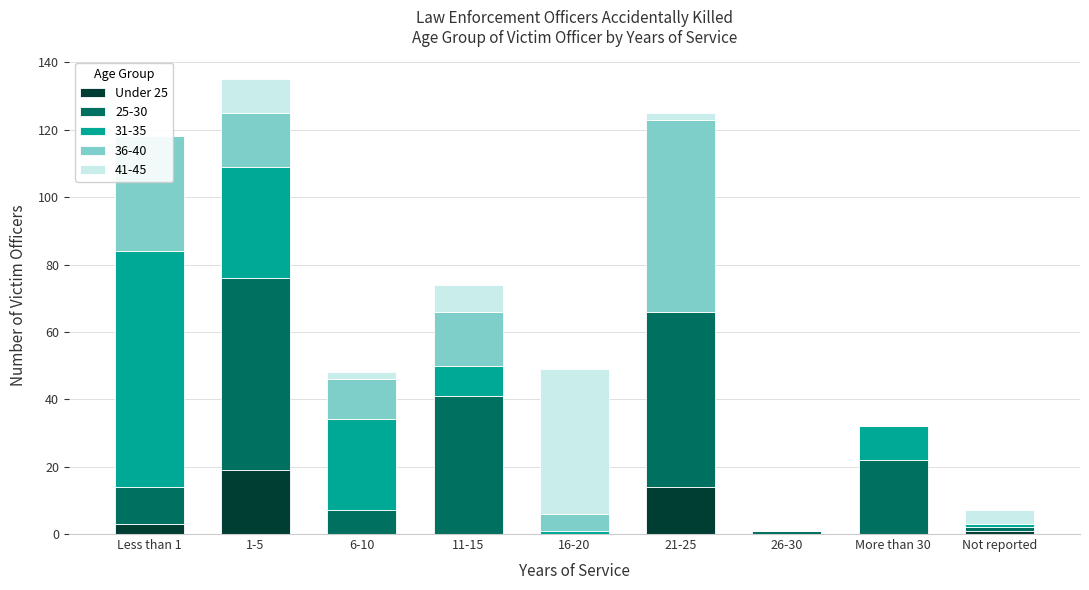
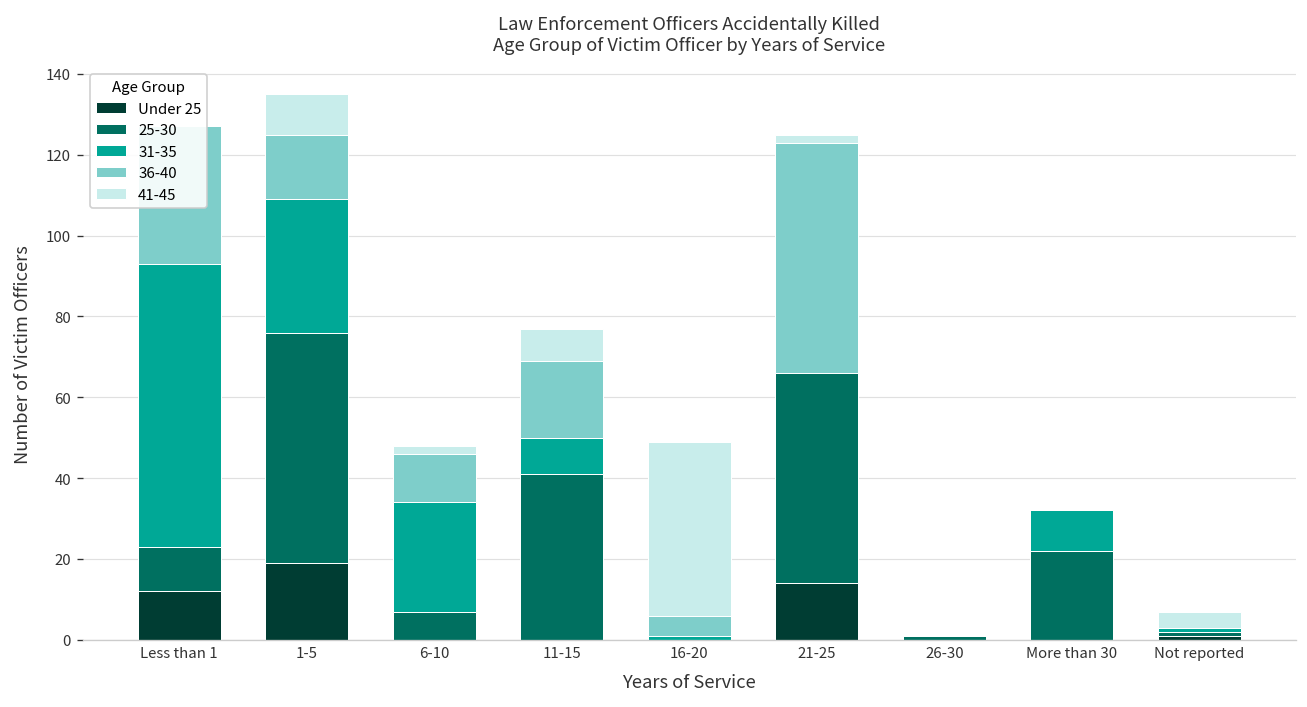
  {
    "Under 25": {
-     "Less than 1": 3,
+     "Less than 1": 12,
      "1-5": 19,
      "6-10": 0,
      "11-15": 0,
      "16-20": 0,
      "21-25": 14,
      "26-30": 0,
      "More than 30": 0,
      "Not reported": 1
    },
    "25-30": {
      "Less than 1": 11,
      "1-5": 57,
      "6-10": 7,
      "11-15": 41,
      "16-20": 0,
      "21-25": 52,
      "26-30": 1,
      "More than 30": 22,
      "Not reported": 1
    },
    "31-35": {
      "Less than 1": 70,
      "1-5": 33,
      "6-10": 27,
      "11-15": 9,
      "16-20": 1,
      "21-25": 0,
      "26-30": 0,
      "More than 30": 10,
      "Not reported": 1
    },
    "36-40": {
      "1-5": 16,
      "6-10": 12,
-     "11-15": 16,
+     "11-15": 19,
      "16-20": 5,
      "21-25": 57,
      "26-30": 0,
      "More than 30": 0,
      "Not reported": 0
    },
    "41-45": {
      "1-5": 10,
      "6-10": 2,
      "11-15": 8,
      "16-20": 43,
      "21-25": 2,
      "26-30": 0,
      "More than 30": 0,
      "Not reported": 4
    }
  }
